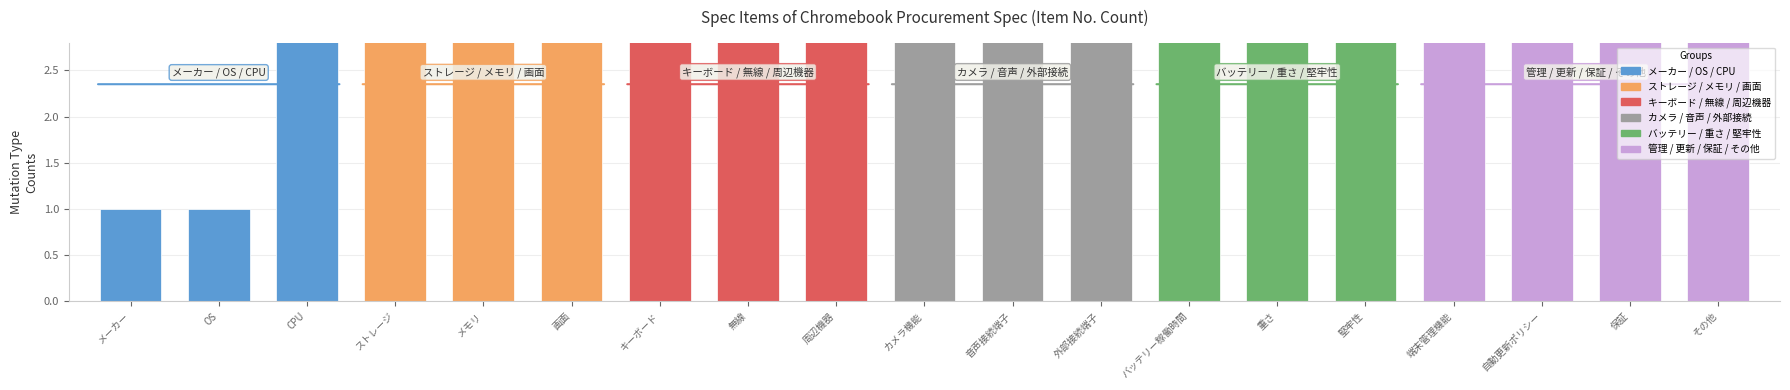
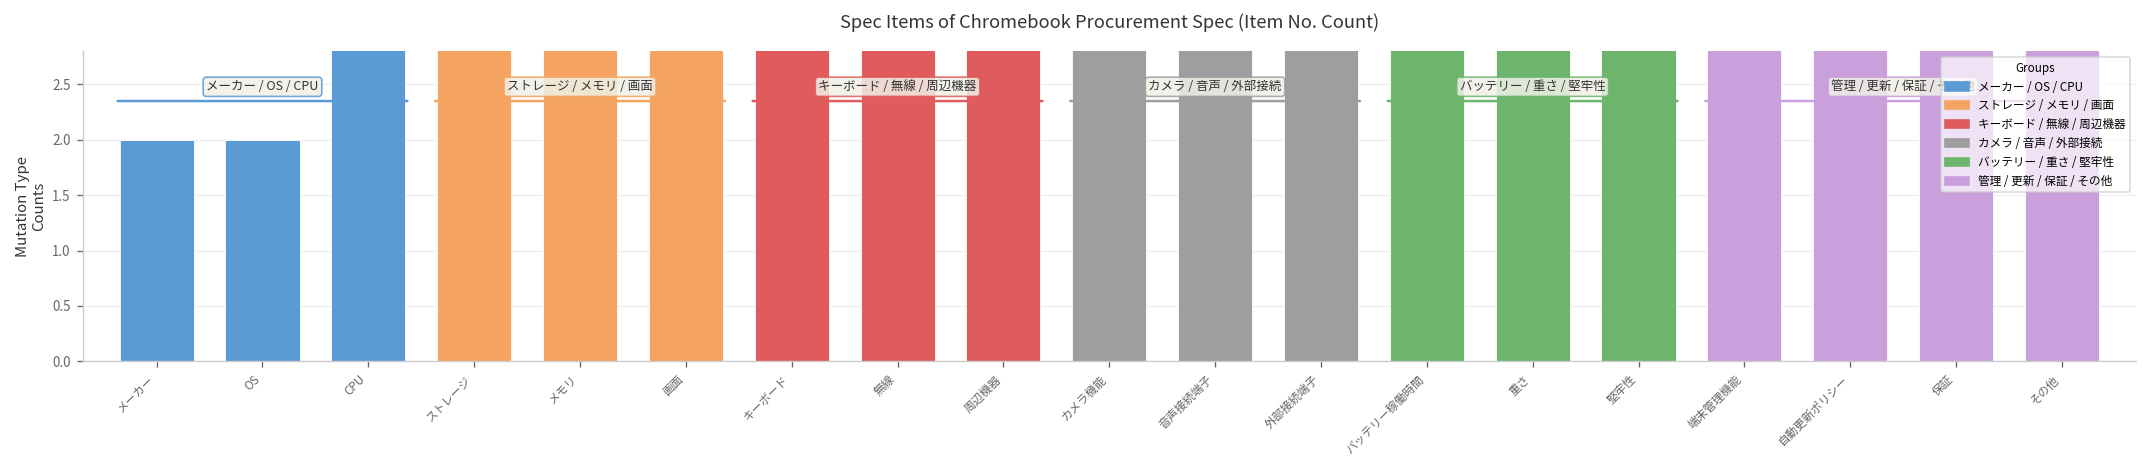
  {
-   "メーカー": 1,
-   "OS": 1
+   "メーカー": 2,
+   "OS": 2
  }
